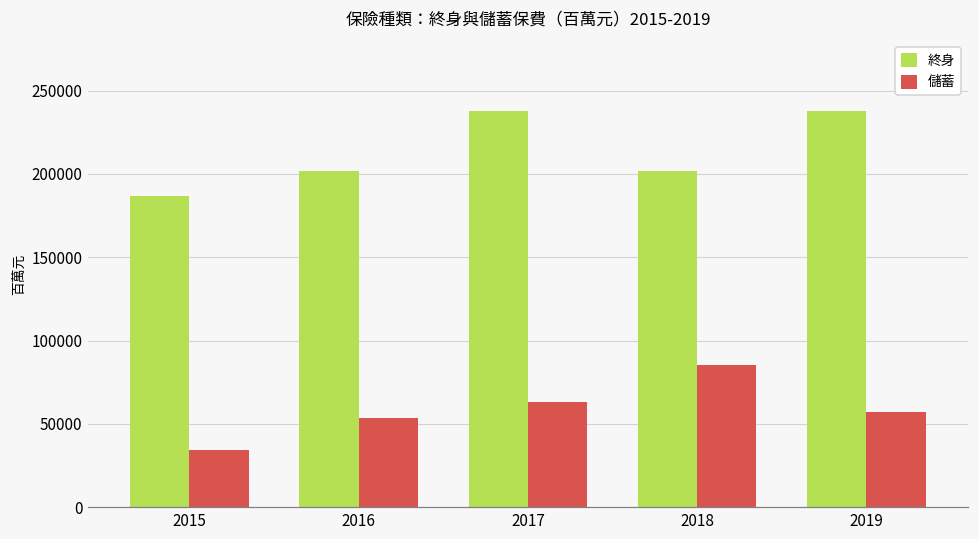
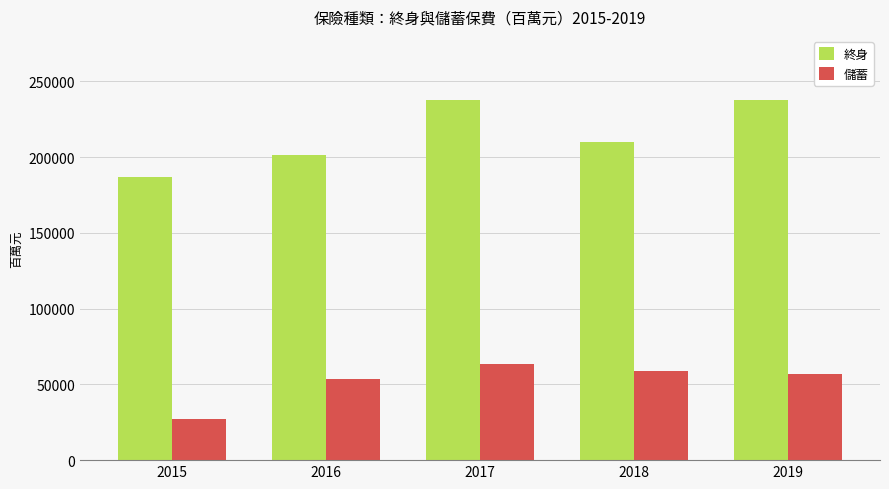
  {
    "終身": {
      "2015": 187000,
      "2016": 202000,
      "2017": 238000,
-     "2018": 202000,
+     "2018": 210000,
      "2019": 237000
    },
    "儲蓄": {
-     "2015": 35000,
+     "2015": 27000,
      "2016": 54000,
      "2017": 63000,
-     "2018": 85000,
+     "2018": 59000,
      "2019": 57000
    }
  }
